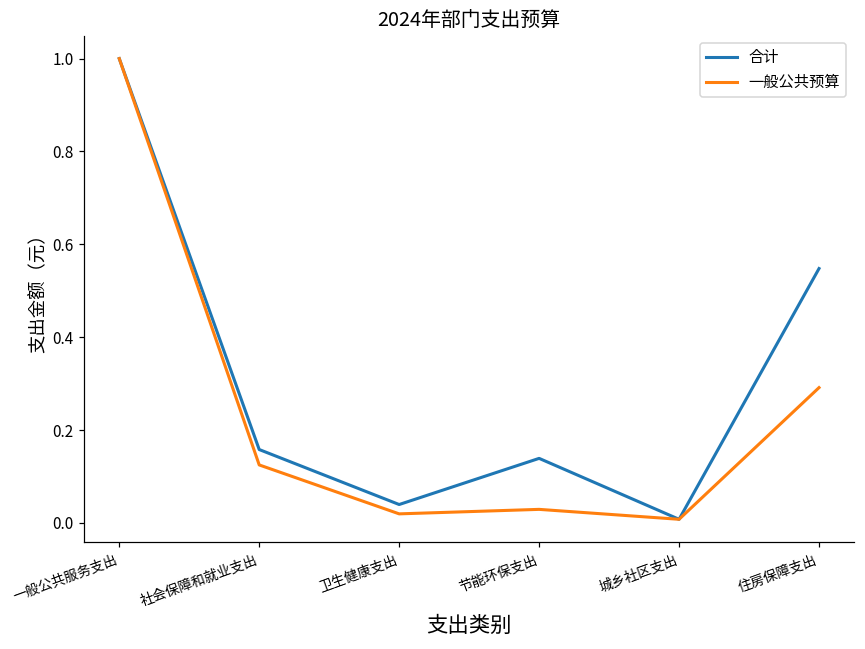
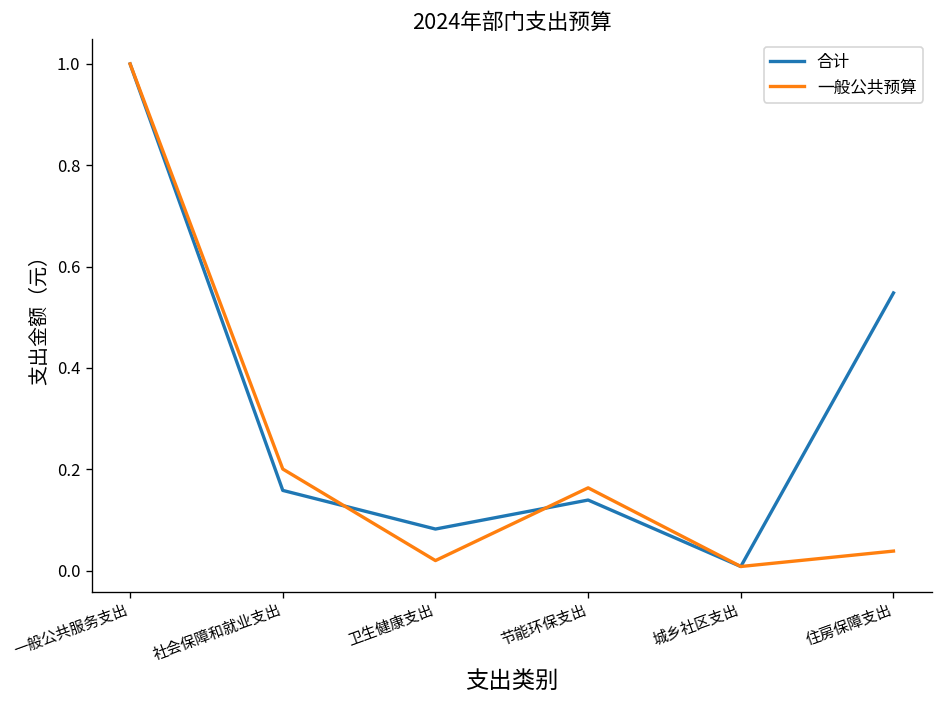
  {
    "合计": {
      "社会保障和就业支出": 0.16,
-     "卫生健康支出": 0.04,
+     "卫生健康支出": 0.08,
      "节能环保支出": 0.14,
      "住房保障支出": 0.55
    },
    "一般公共预算": {
-     "社会保障和就业支出": 0.13,
+     "社会保障和就业支出": 0.20,
      "卫生健康支出": 0.02,
-     "节能环保支出": 0.03,
-     "住房保障支出": 0.29
+     "节能环保支出": 0.16,
+     "住房保障支出": 0.04
    }
  }
